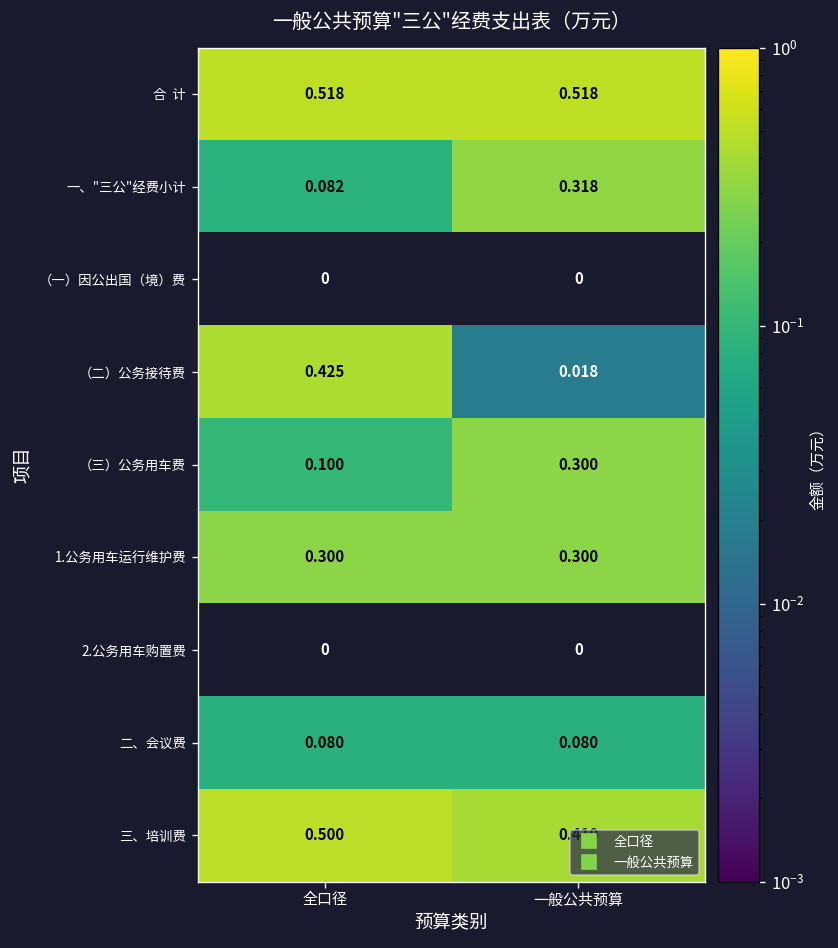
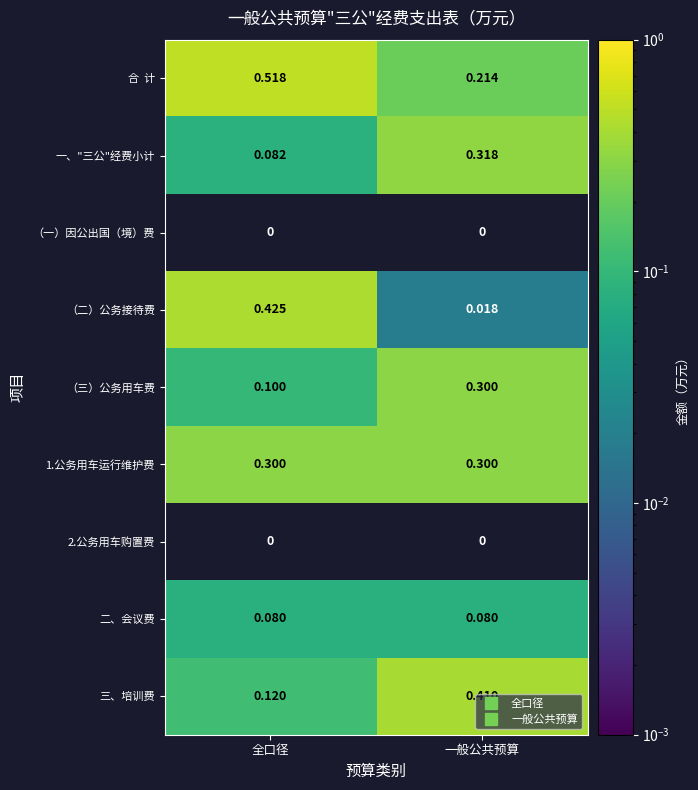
  {
    "合 计": {
      "全口径": 0.518,
-     "一般公共预算": 0.518
+     "一般公共预算": 0.214
    },
    "一、\"三公\"经费小计": {
      "全口径": 0.082,
      "一般公共预算": 0.318
    },
    "（二）公务接待费": {
      "全口径": 0.425,
      "一般公共预算": 0.018
    },
    "（三）公务用车费": {
      "全口径": 0.100,
      "一般公共预算": 0.300
    },
    "1.公务用车运行维护费": {
      "全口径": 0.300,
      "一般公共预算": 0.300
    },
    "二、会议费": {
      "全口径": 0.080,
      "一般公共预算": 0.080
    },
    "三、培训费": {
-     "全口径": 0.500
+     "全口径": 0.120
    }
  }
